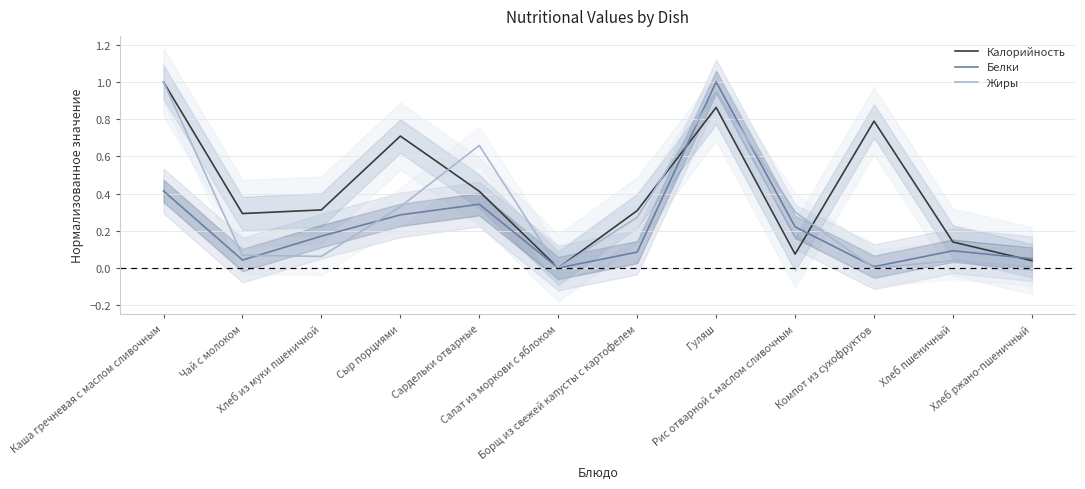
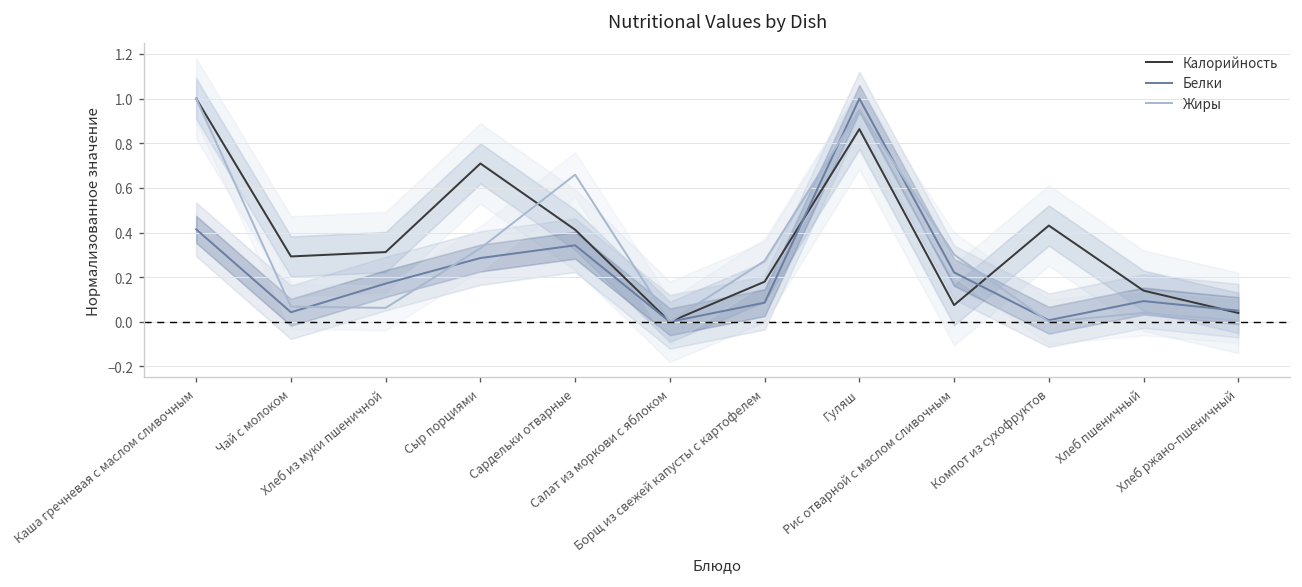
  {
    "Калорийность": {
      "Чай с молоком": 0.29,
      "Хлеб из муки пшеничной": 0.31,
      "Сыр порциями": 0.71,
-     "Борщ из свежей капусты с картофелем": 0.31,
+     "Борщ из свежей капусты с картофелем": 0.18,
      "Гуляш": 0.86,
      "Рис отварной с маслом сливочным": 0.07,
-     "Компот из сухофруктов": 0.79
+     "Компот из сухофруктов": 0.43
    }
  }
